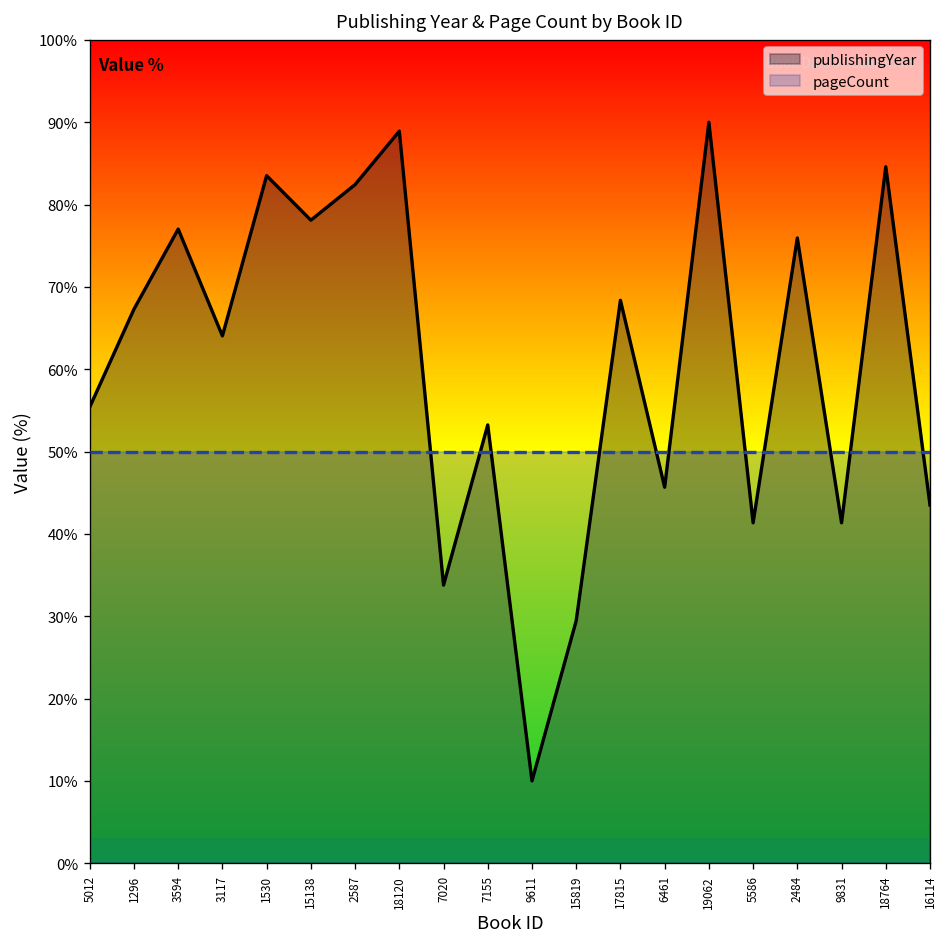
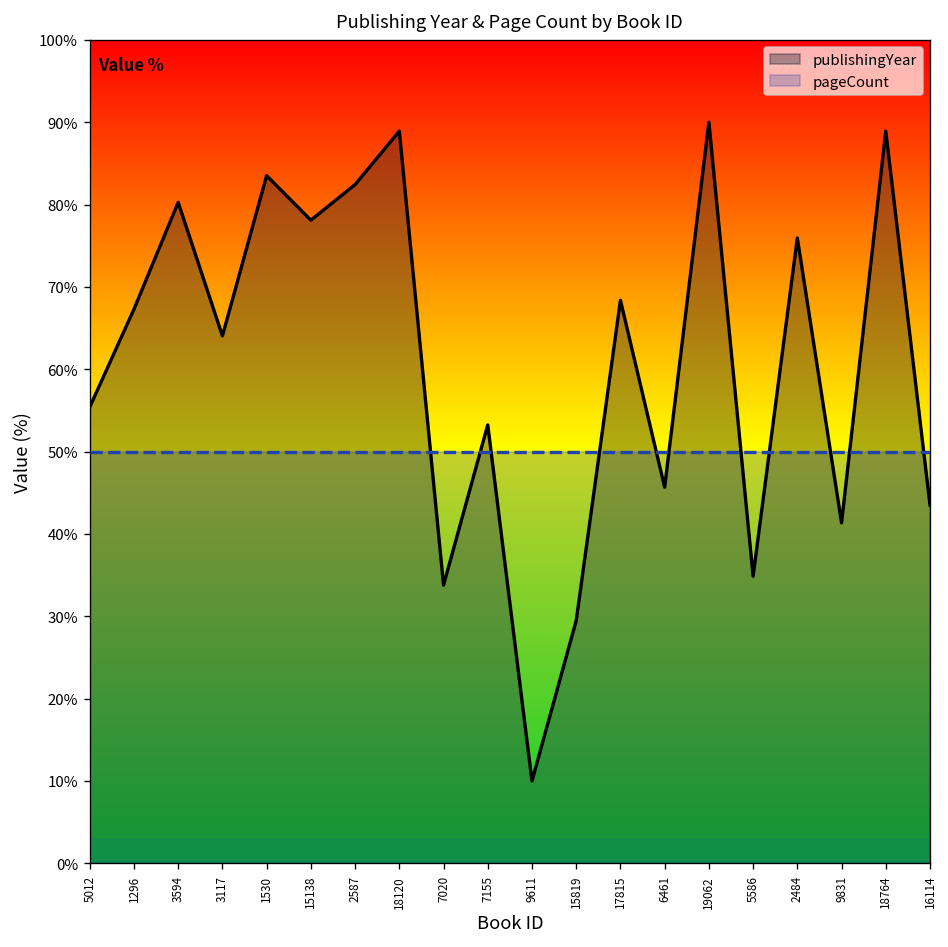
  {
    "publishingYear": {
      "5012": "55%",
      "1296": "67%",
-     "3594": "77%",
+     "3594": "80%",
      "3117": "64%",
      "1530": "84%",
      "15138": "78%",
      "2587": "82%",
      "18120": "89%",
      "7020": "34%",
      "7155": "53%",
      "9611": "10%",
      "15819": "29%",
      "17815": "68%",
      "6461": "46%",
      "19062": "90%",
-     "5586": "41%",
+     "5586": "35%",
      "2484": "76%",
      "9831": "41%",
-     "18764": "85%",
+     "18764": "89%",
      "16114": "44%"
    },
    "pageCount": {
      "5012": "50%",
      "1296": "50%",
      "3594": "50%",
      "3117": "50%",
      "1530": "50%",
      "15138": "50%",
      "2587": "50%",
      "18120": "50%",
      "7020": "50%",
      "7155": "50%",
      "9611": "50%",
      "15819": "50%",
      "17815": "50%",
      "6461": "50%",
      "19062": "50%",
      "5586": "50%",
      "2484": "50%",
      "9831": "50%",
      "18764": "50%",
      "16114": "50%"
    }
  }
